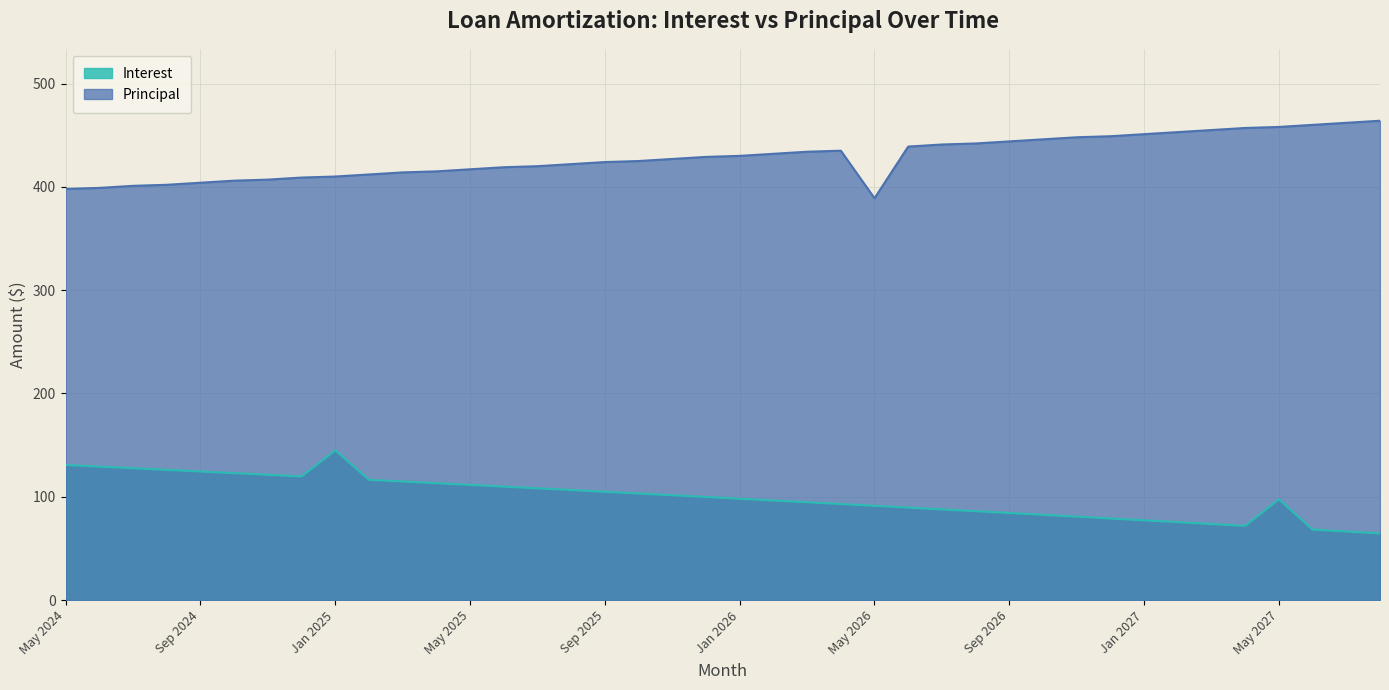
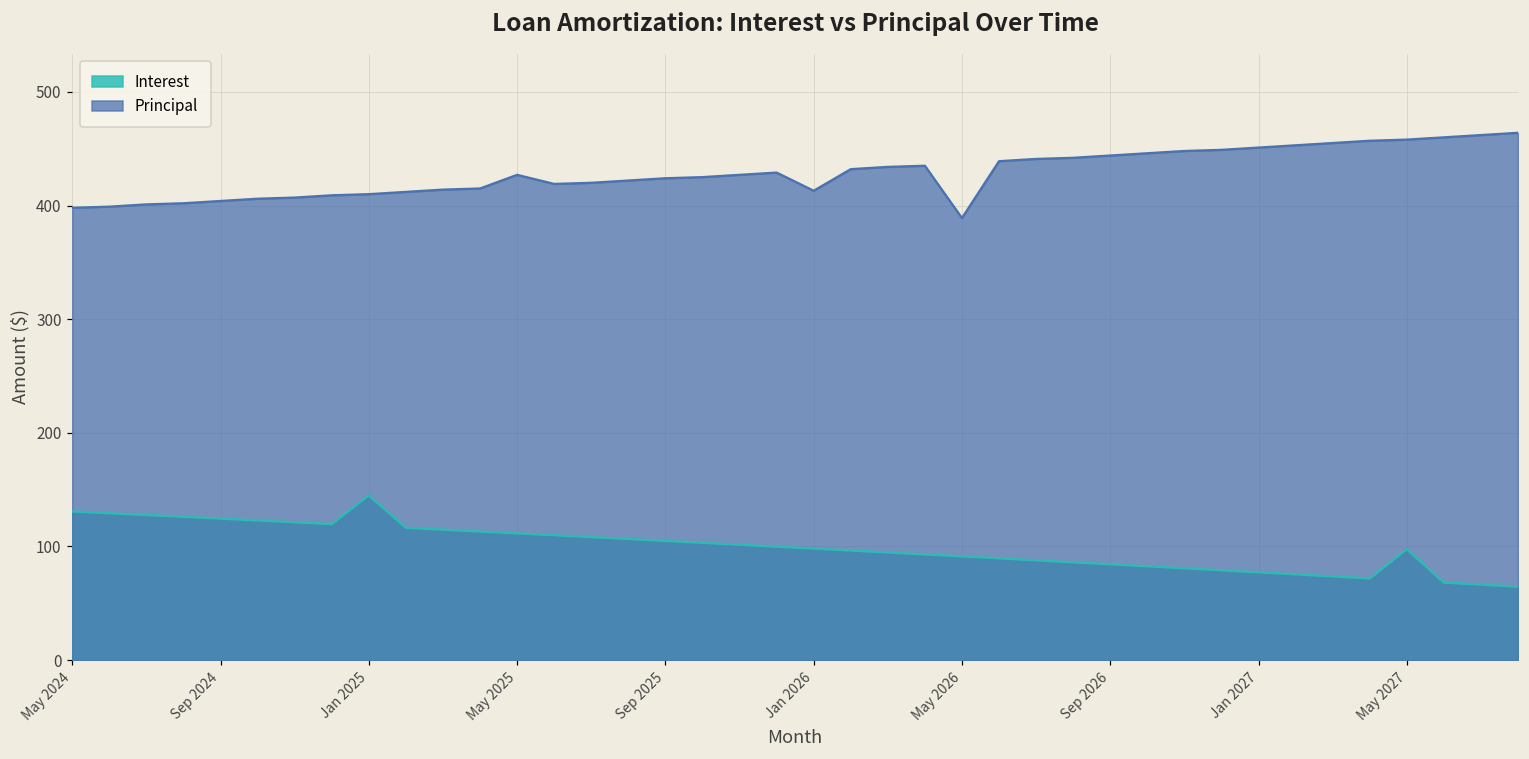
  {
    "Interest": {
      "May 2024": 131,
      "Sep 2024": 124,
      "Jan 2025": 145,
      "May 2025": 112,
      "Sep 2025": 105,
      "Jan 2026": 98,
      "May 2026": 91,
      "Sep 2026": 84,
      "Jan 2027": 77,
      "May 2027": 98
    },
    "Principal": {
      "May 2024": 398,
      "Sep 2024": 404,
      "Jan 2025": 410,
-     "May 2025": 417,
+     "May 2025": 427,
      "Sep 2025": 424,
-     "Jan 2026": 430,
+     "Jan 2026": 413,
      "May 2026": 389,
      "Sep 2026": 444,
      "Jan 2027": 451,
      "May 2027": 458
    }
  }
